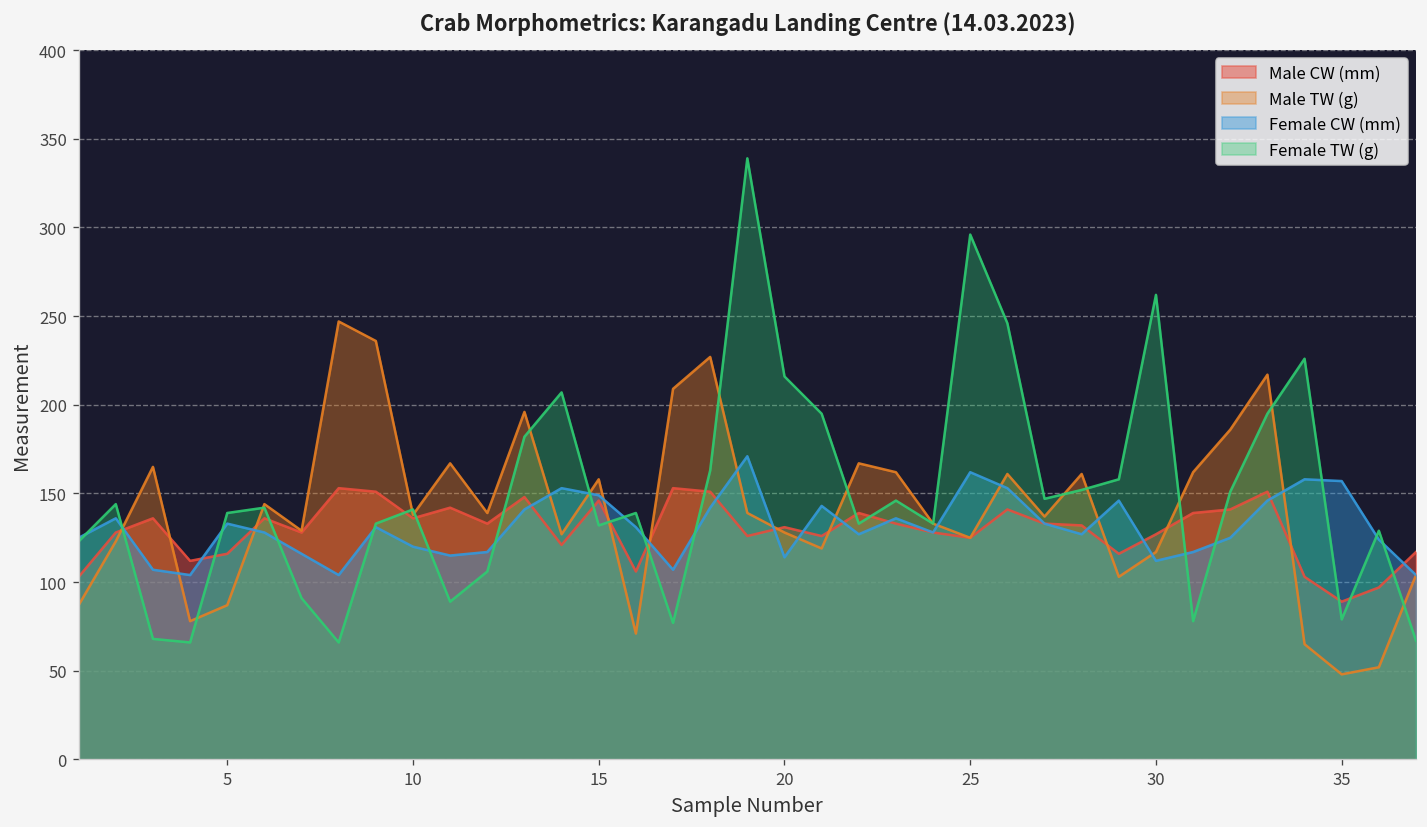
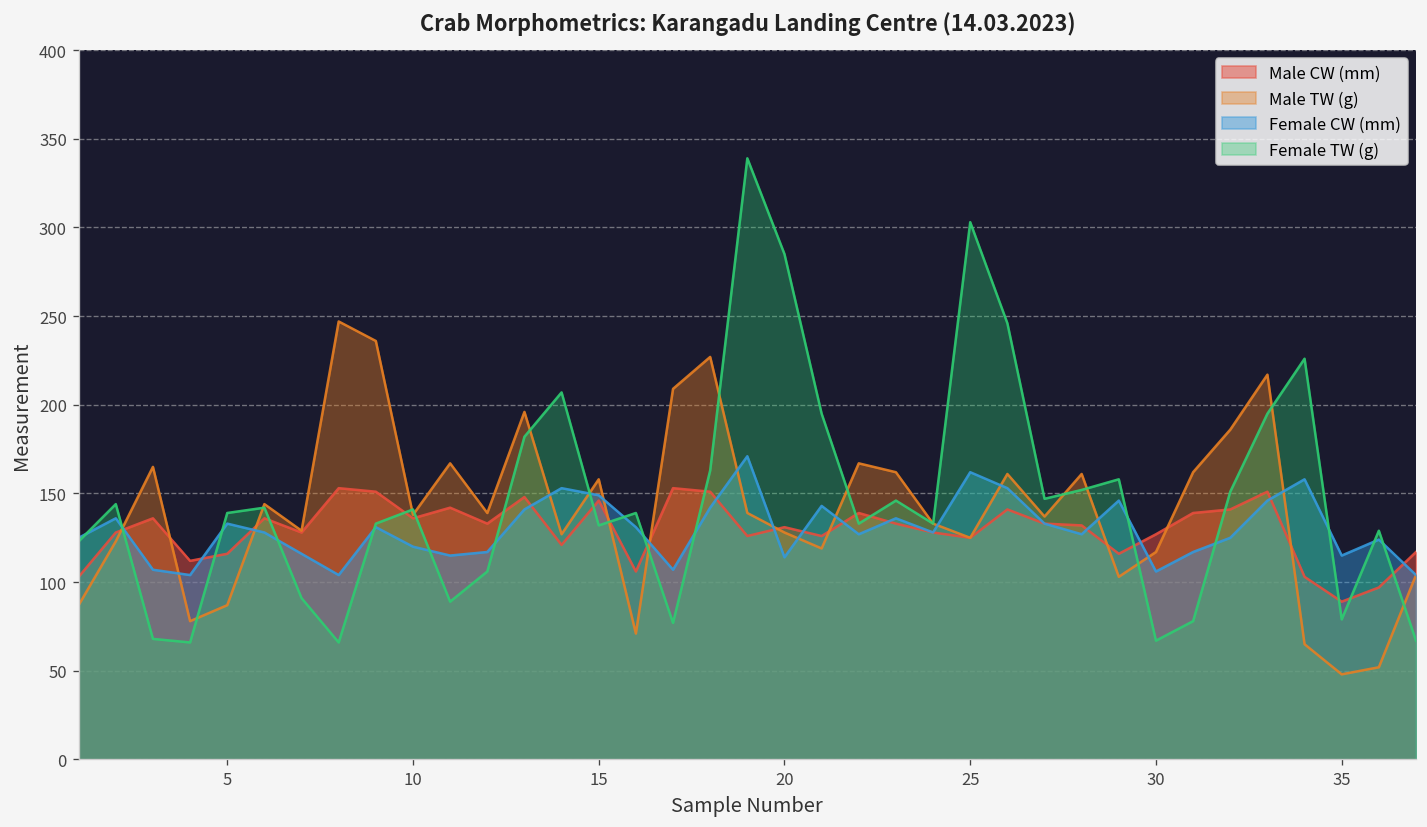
  {
    "Female CW (mm)": {
      "5": 133,
      "10": 120,
      "15": 149,
      "20": 114,
      "25": 162,
-     "30": 112,
-     "35": 157
+     "30": 106,
+     "35": 115
    },
    "Female TW (g)": {
      "5": 139,
      "10": 141,
      "15": 132,
-     "20": 216,
-     "25": 296,
-     "30": 262,
+     "20": 285,
+     "25": 303,
+     "30": 67,
      "35": 79
    }
  }
